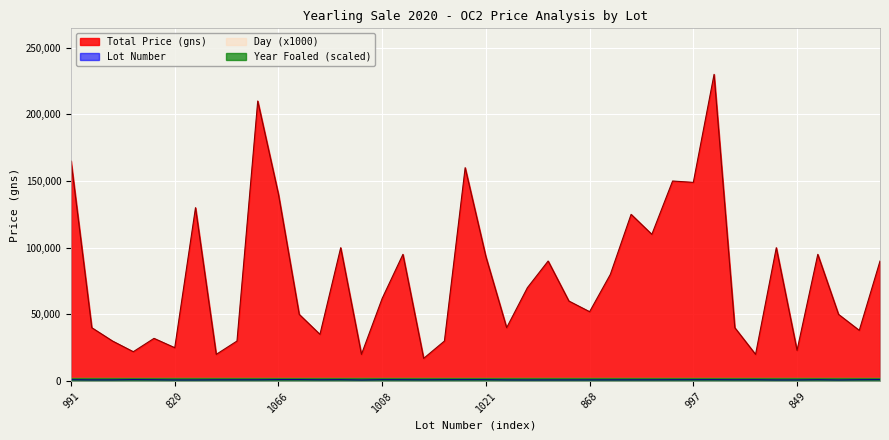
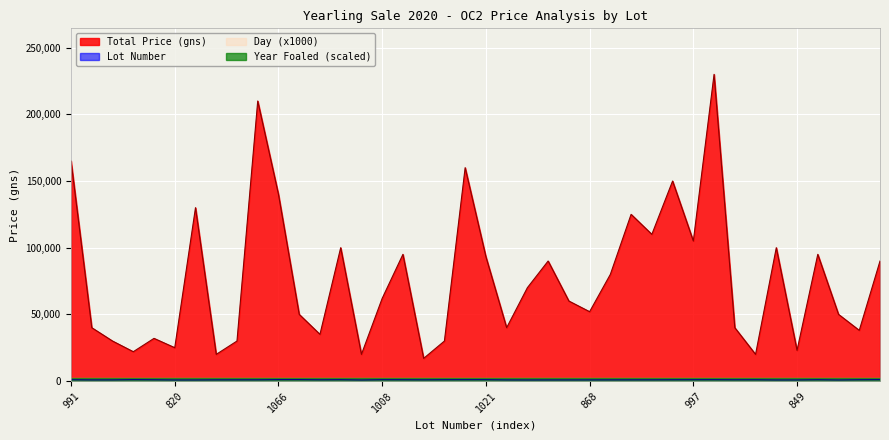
  {
    "Total Price (gns)": {
      "991": "165,000",
      "820": "25,000",
      "1066": "140,000",
      "1008": "62,000",
      "1021": "93,000",
      "868": "52,000",
-     "997": "149,000",
+     "997": "105,000",
      "849": "23,000"
    }
  }
